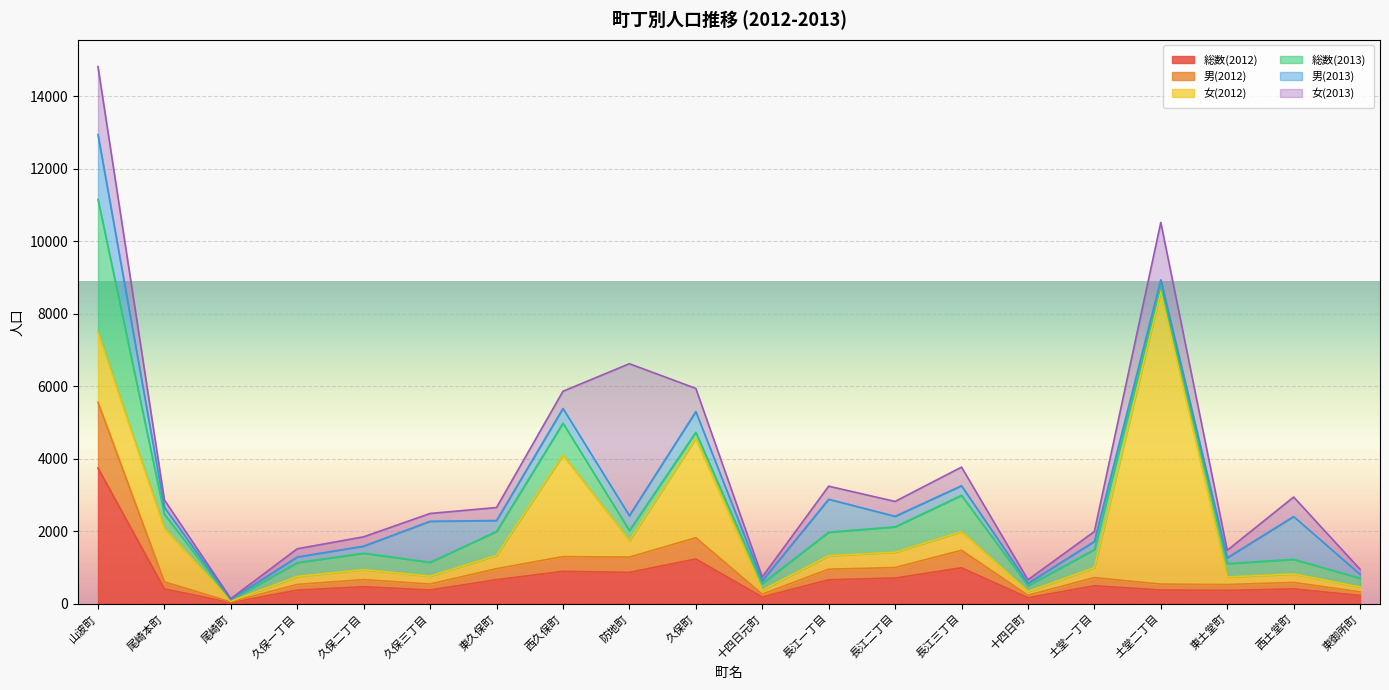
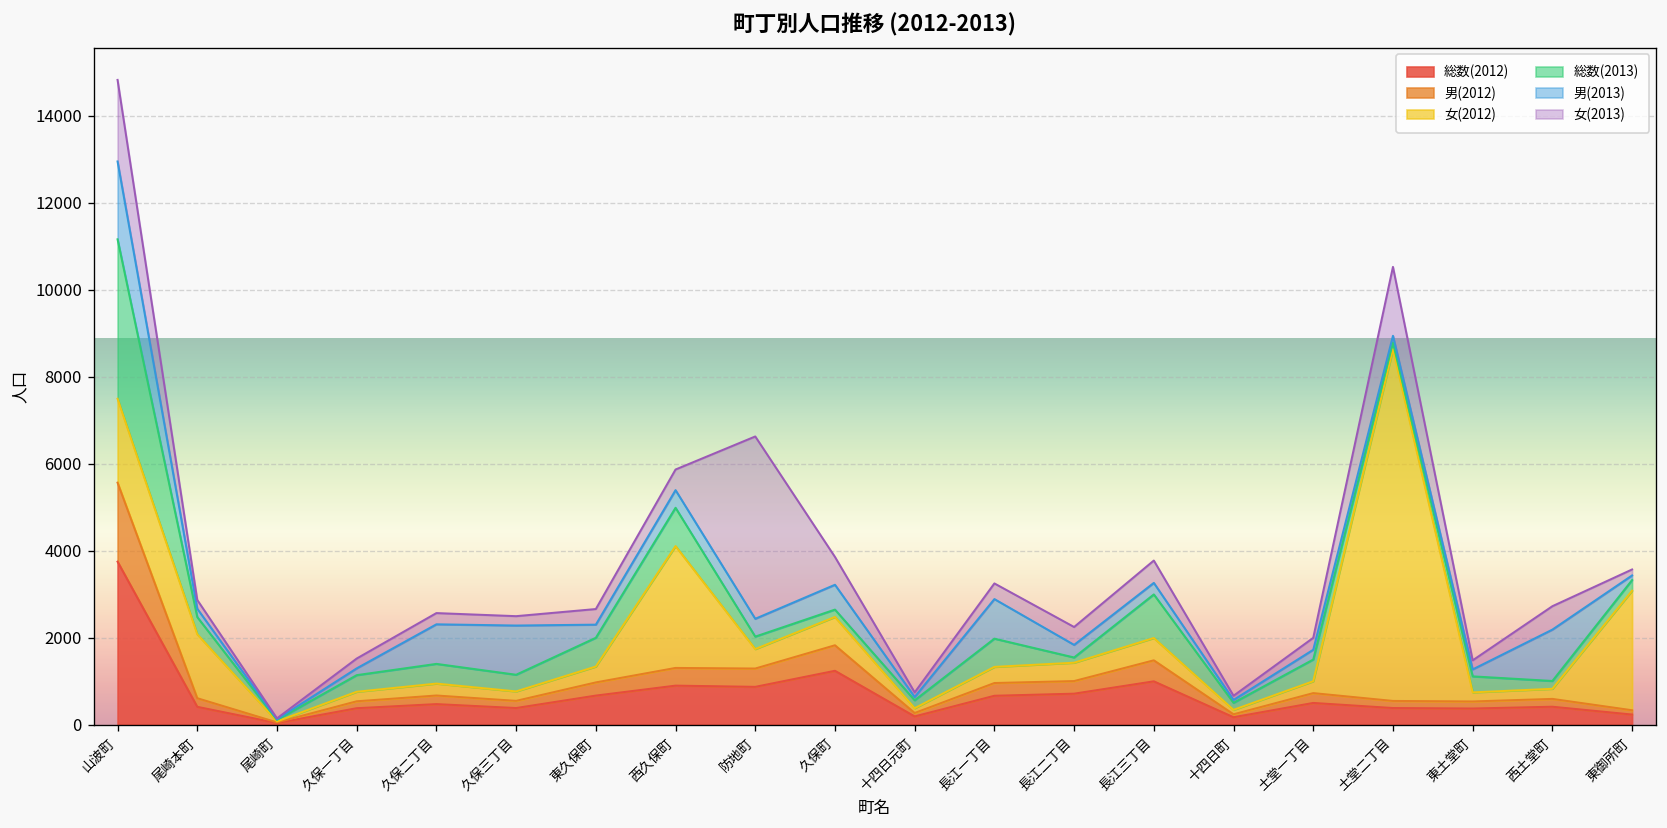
  {
    "女(2012)": {
      "山波町": 1900,
      "尾崎本町": 1500,
      "久保一丁目": 200,
      "久保二丁目": 300,
      "久保三丁目": 200,
      "東久保町": 400,
      "西久保町": 2800,
      "防地町": 400,
-     "久保町": 2700,
+     "久保町": 700,
      "十四日元町": 100,
      "長江一丁目": 400,
      "長江二丁目": 400,
      "長江三丁目": 500,
      "十四日町": 100,
      "土堂一丁目": 300,
      "土堂二丁目": 8100,
      "東土堂町": 200,
      "西土堂町": 200,
-     "東御所町": 100
+     "東御所町": 2700
    },
    "総数(2013)": {
      "山波町": 3700,
      "尾崎本町": 400,
      "久保一丁目": 400,
      "久保二丁目": 500,
      "久保三丁目": 400,
      "東久保町": 700,
      "西久保町": 900,
      "防地町": 300,
      "久保町": 200,
      "十四日元町": 200,
      "長江一丁目": 600,
-     "長江二丁目": 700,
+     "長江二丁目": 100,
      "長江三丁目": 1000,
      "土堂一丁目": 500,
      "土堂二丁目": 100,
      "東土堂町": 400,
-     "西土堂町": 400,
+     "西土堂町": 200,
      "東御所町": 200
    },
    "男(2013)": {
      "山波町": 1800,
      "尾崎本町": 200,
      "久保一丁目": 200,
-     "久保二丁目": 200,
+     "久保二丁目": 900,
      "久保三丁目": 1100,
      "東久保町": 300,
      "西久保町": 400,
      "防地町": 400,
      "久保町": 600,
      "十四日元町": 100,
      "長江一丁目": 900,
      "長江二丁目": 300,
      "長江三丁目": 300,
      "土堂一丁目": 200,
      "土堂二丁目": 200,
      "東土堂町": 200,
      "西土堂町": 1200,
      "東御所町": 100
    },
    "女(2013)": {
      "山波町": 1900,
      "尾崎本町": 200,
      "久保一丁目": 200,
      "久保二丁目": 300,
      "久保三丁目": 200,
      "東久保町": 400,
      "西久保町": 500,
      "防地町": 4200,
      "久保町": 600,
      "十四日元町": 100,
      "長江一丁目": 400,
      "長江二丁目": 400,
      "長江三丁目": 500,
      "十四日町": 100,
      "土堂一丁目": 300,
      "土堂二丁目": 1600,
      "東土堂町": 200,
      "西土堂町": 500,
      "東御所町": 100
    }
  }
